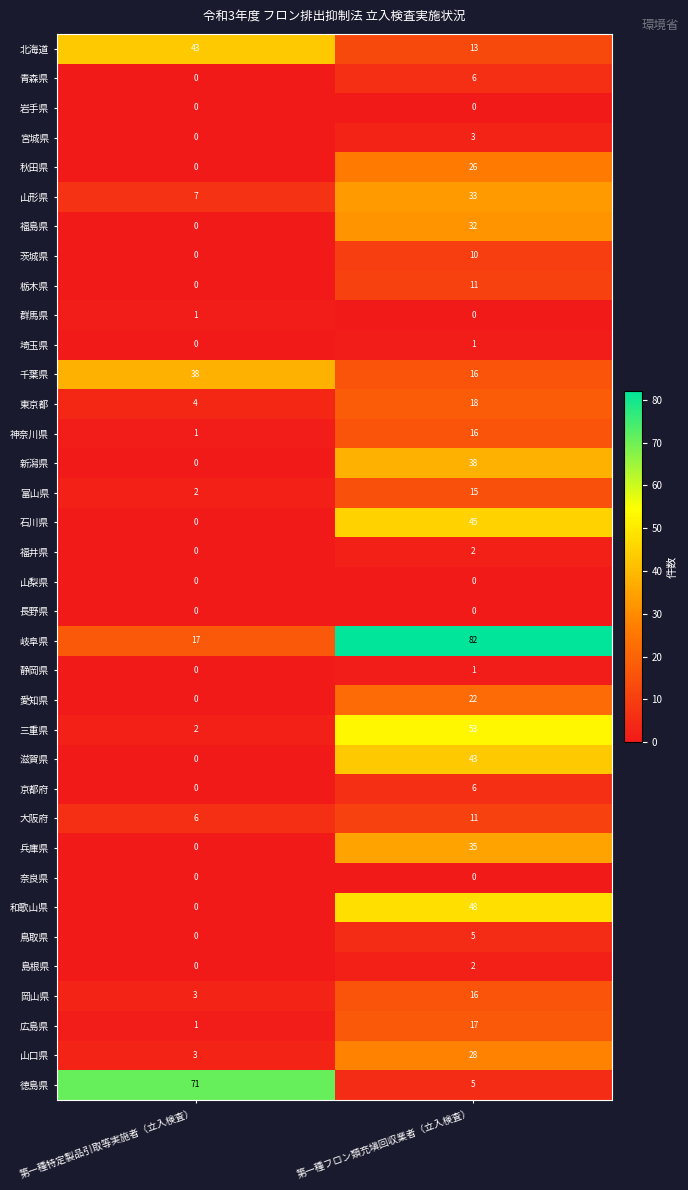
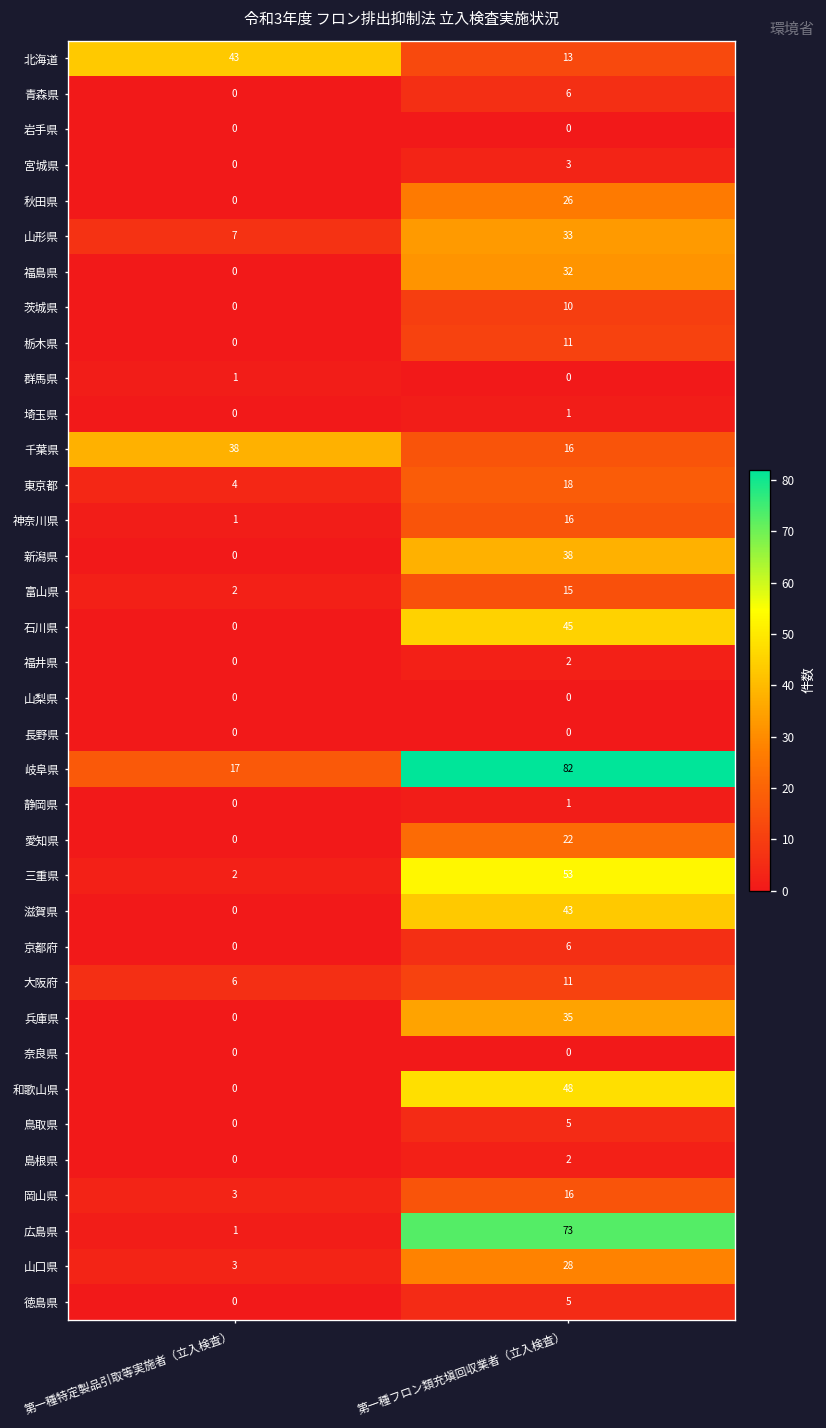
  {
    "北海道": {
      "第一種特定製品引取等実施者（立入検査）": 43,
      "第一種フロン類充塡回収業者（立入検査）": 13
    },
    "青森県": {
      "第一種特定製品引取等実施者（立入検査）": 0,
      "第一種フロン類充塡回収業者（立入検査）": 6
    },
    "岩手県": {
      "第一種特定製品引取等実施者（立入検査）": 0,
      "第一種フロン類充塡回収業者（立入検査）": 0
    },
    "宮城県": {
      "第一種特定製品引取等実施者（立入検査）": 0,
      "第一種フロン類充塡回収業者（立入検査）": 3
    },
    "秋田県": {
      "第一種特定製品引取等実施者（立入検査）": 0,
      "第一種フロン類充塡回収業者（立入検査）": 26
    },
    "山形県": {
      "第一種特定製品引取等実施者（立入検査）": 7,
      "第一種フロン類充塡回収業者（立入検査）": 33
    },
    "福島県": {
      "第一種特定製品引取等実施者（立入検査）": 0,
      "第一種フロン類充塡回収業者（立入検査）": 32
    },
    "茨城県": {
      "第一種特定製品引取等実施者（立入検査）": 0,
      "第一種フロン類充塡回収業者（立入検査）": 10
    },
    "栃木県": {
      "第一種特定製品引取等実施者（立入検査）": 0,
      "第一種フロン類充塡回収業者（立入検査）": 11
    },
    "群馬県": {
      "第一種特定製品引取等実施者（立入検査）": 1,
      "第一種フロン類充塡回収業者（立入検査）": 0
    },
    "埼玉県": {
      "第一種特定製品引取等実施者（立入検査）": 0,
      "第一種フロン類充塡回収業者（立入検査）": 1
    },
    "千葉県": {
      "第一種特定製品引取等実施者（立入検査）": 38,
      "第一種フロン類充塡回収業者（立入検査）": 16
    },
    "東京都": {
      "第一種特定製品引取等実施者（立入検査）": 4,
      "第一種フロン類充塡回収業者（立入検査）": 18
    },
    "神奈川県": {
      "第一種特定製品引取等実施者（立入検査）": 1,
      "第一種フロン類充塡回収業者（立入検査）": 16
    },
    "新潟県": {
      "第一種特定製品引取等実施者（立入検査）": 0,
      "第一種フロン類充塡回収業者（立入検査）": 38
    },
    "富山県": {
      "第一種特定製品引取等実施者（立入検査）": 2,
      "第一種フロン類充塡回収業者（立入検査）": 15
    },
    "石川県": {
      "第一種特定製品引取等実施者（立入検査）": 0,
      "第一種フロン類充塡回収業者（立入検査）": 45
    },
    "福井県": {
      "第一種特定製品引取等実施者（立入検査）": 0,
      "第一種フロン類充塡回収業者（立入検査）": 2
    },
    "山梨県": {
      "第一種特定製品引取等実施者（立入検査）": 0,
      "第一種フロン類充塡回収業者（立入検査）": 0
    },
    "長野県": {
      "第一種特定製品引取等実施者（立入検査）": 0,
      "第一種フロン類充塡回収業者（立入検査）": 0
    },
    "岐阜県": {
      "第一種特定製品引取等実施者（立入検査）": 17,
      "第一種フロン類充塡回収業者（立入検査）": 82
    },
    "静岡県": {
      "第一種特定製品引取等実施者（立入検査）": 0,
      "第一種フロン類充塡回収業者（立入検査）": 1
    },
    "愛知県": {
      "第一種特定製品引取等実施者（立入検査）": 0,
      "第一種フロン類充塡回収業者（立入検査）": 22
    },
    "三重県": {
      "第一種特定製品引取等実施者（立入検査）": 2,
      "第一種フロン類充塡回収業者（立入検査）": 53
    },
    "滋賀県": {
      "第一種特定製品引取等実施者（立入検査）": 0,
      "第一種フロン類充塡回収業者（立入検査）": 43
    },
    "京都府": {
      "第一種特定製品引取等実施者（立入検査）": 0,
      "第一種フロン類充塡回収業者（立入検査）": 6
    },
    "大阪府": {
      "第一種特定製品引取等実施者（立入検査）": 6,
      "第一種フロン類充塡回収業者（立入検査）": 11
    },
    "兵庫県": {
      "第一種特定製品引取等実施者（立入検査）": 0,
      "第一種フロン類充塡回収業者（立入検査）": 35
    },
    "奈良県": {
      "第一種特定製品引取等実施者（立入検査）": 0,
      "第一種フロン類充塡回収業者（立入検査）": 0
    },
    "和歌山県": {
      "第一種特定製品引取等実施者（立入検査）": 0,
      "第一種フロン類充塡回収業者（立入検査）": 48
    },
    "鳥取県": {
      "第一種特定製品引取等実施者（立入検査）": 0,
      "第一種フロン類充塡回収業者（立入検査）": 5
    },
    "島根県": {
      "第一種特定製品引取等実施者（立入検査）": 0,
      "第一種フロン類充塡回収業者（立入検査）": 2
    },
    "岡山県": {
      "第一種特定製品引取等実施者（立入検査）": 3,
      "第一種フロン類充塡回収業者（立入検査）": 16
    },
    "広島県": {
      "第一種特定製品引取等実施者（立入検査）": 1,
-     "第一種フロン類充塡回収業者（立入検査）": 17
+     "第一種フロン類充塡回収業者（立入検査）": 73
    },
    "山口県": {
      "第一種特定製品引取等実施者（立入検査）": 3,
      "第一種フロン類充塡回収業者（立入検査）": 28
    },
    "徳島県": {
-     "第一種特定製品引取等実施者（立入検査）": 71,
+     "第一種特定製品引取等実施者（立入検査）": 0,
      "第一種フロン類充塡回収業者（立入検査）": 5
    }
  }
